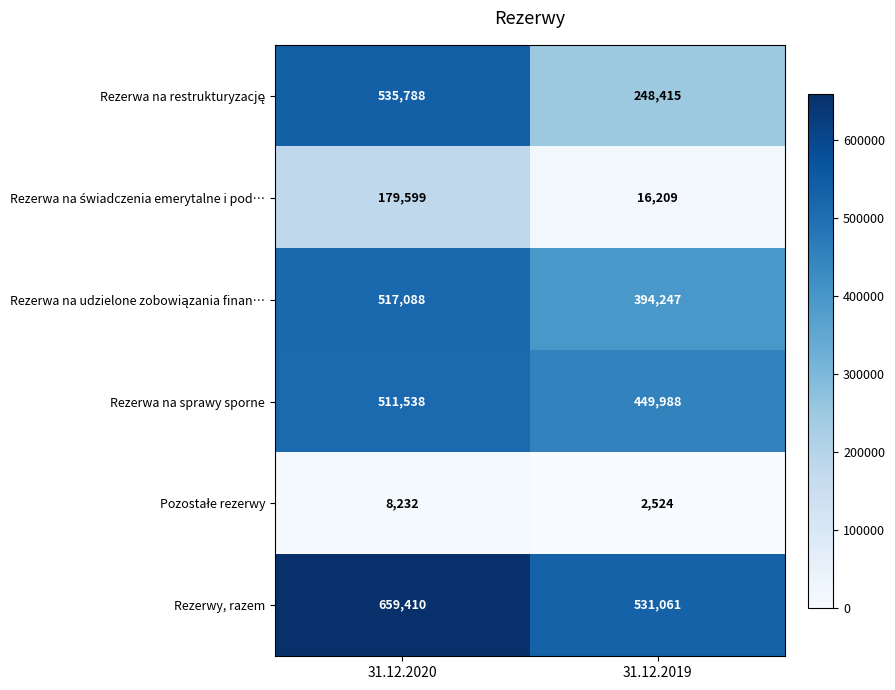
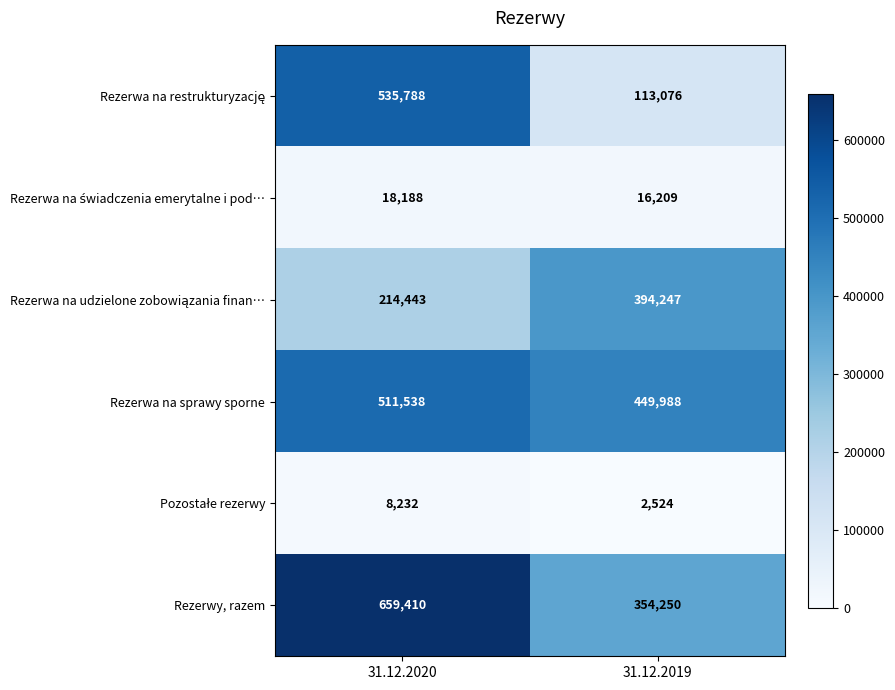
  {
    "Rezerwa na restrukturyzację": {
      "31.12.2020": "535,788",
-     "31.12.2019": "248,415"
+     "31.12.2019": "113,076"
    },
    "Rezerwa na świadczenia emerytalne i pod…": {
-     "31.12.2020": "179,599",
+     "31.12.2020": "18,188",
      "31.12.2019": "16,209"
    },
    "Rezerwa na udzielone zobowiązania finan…": {
-     "31.12.2020": "517,088",
+     "31.12.2020": "214,443",
      "31.12.2019": "394,247"
    },
    "Rezerwa na sprawy sporne": {
      "31.12.2020": "511,538",
      "31.12.2019": "449,988"
    },
    "Pozostałe rezerwy": {
      "31.12.2020": "8,232",
      "31.12.2019": "2,524"
    },
    "Rezerwy, razem": {
      "31.12.2020": "659,410",
-     "31.12.2019": "531,061"
+     "31.12.2019": "354,250"
    }
  }
